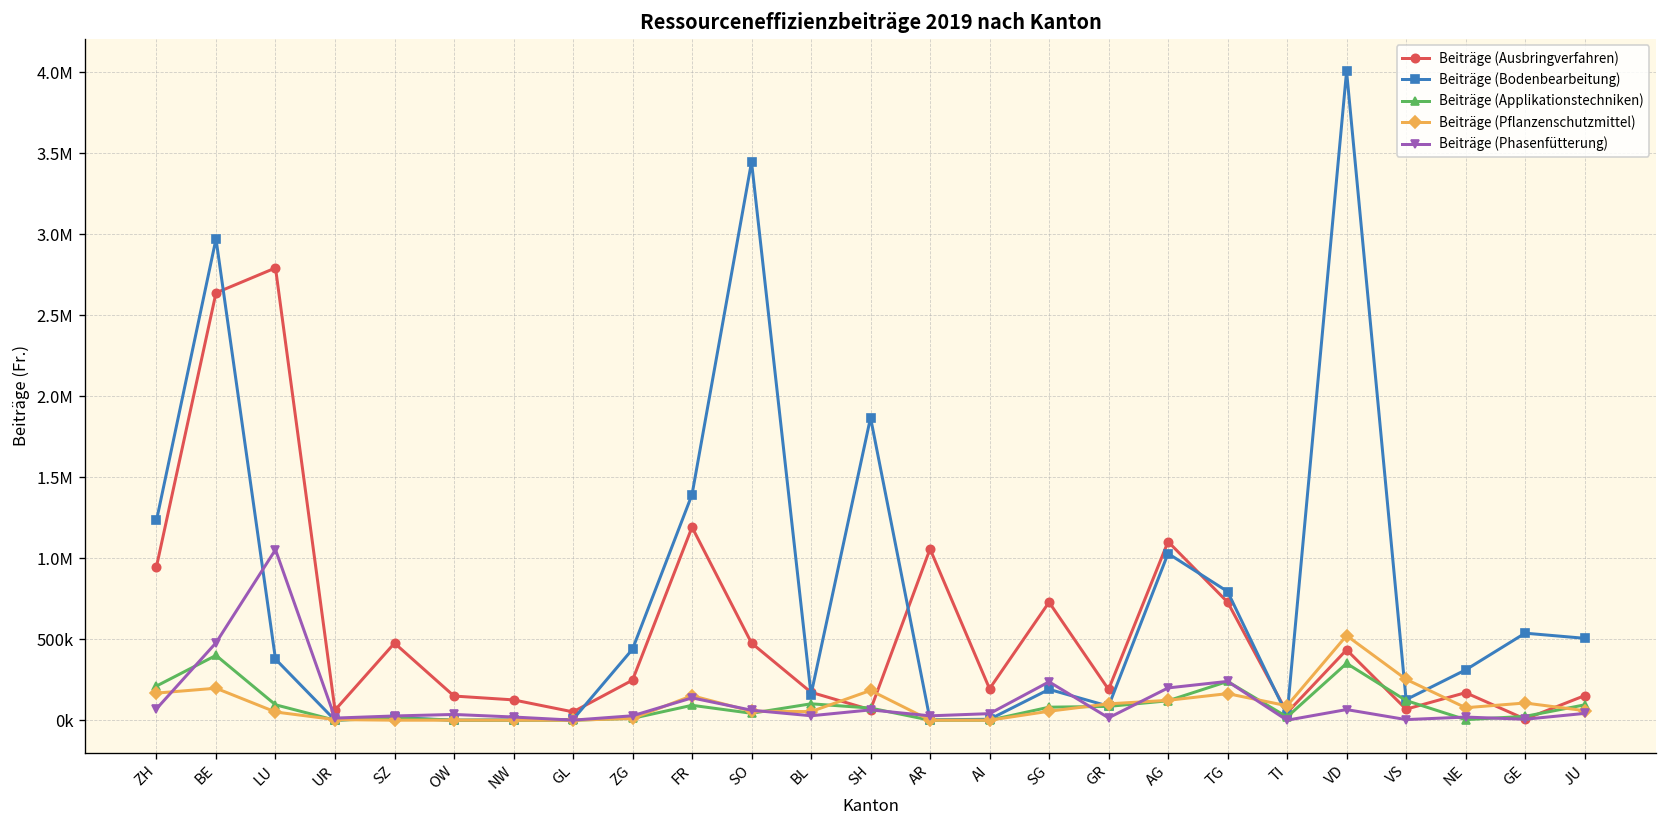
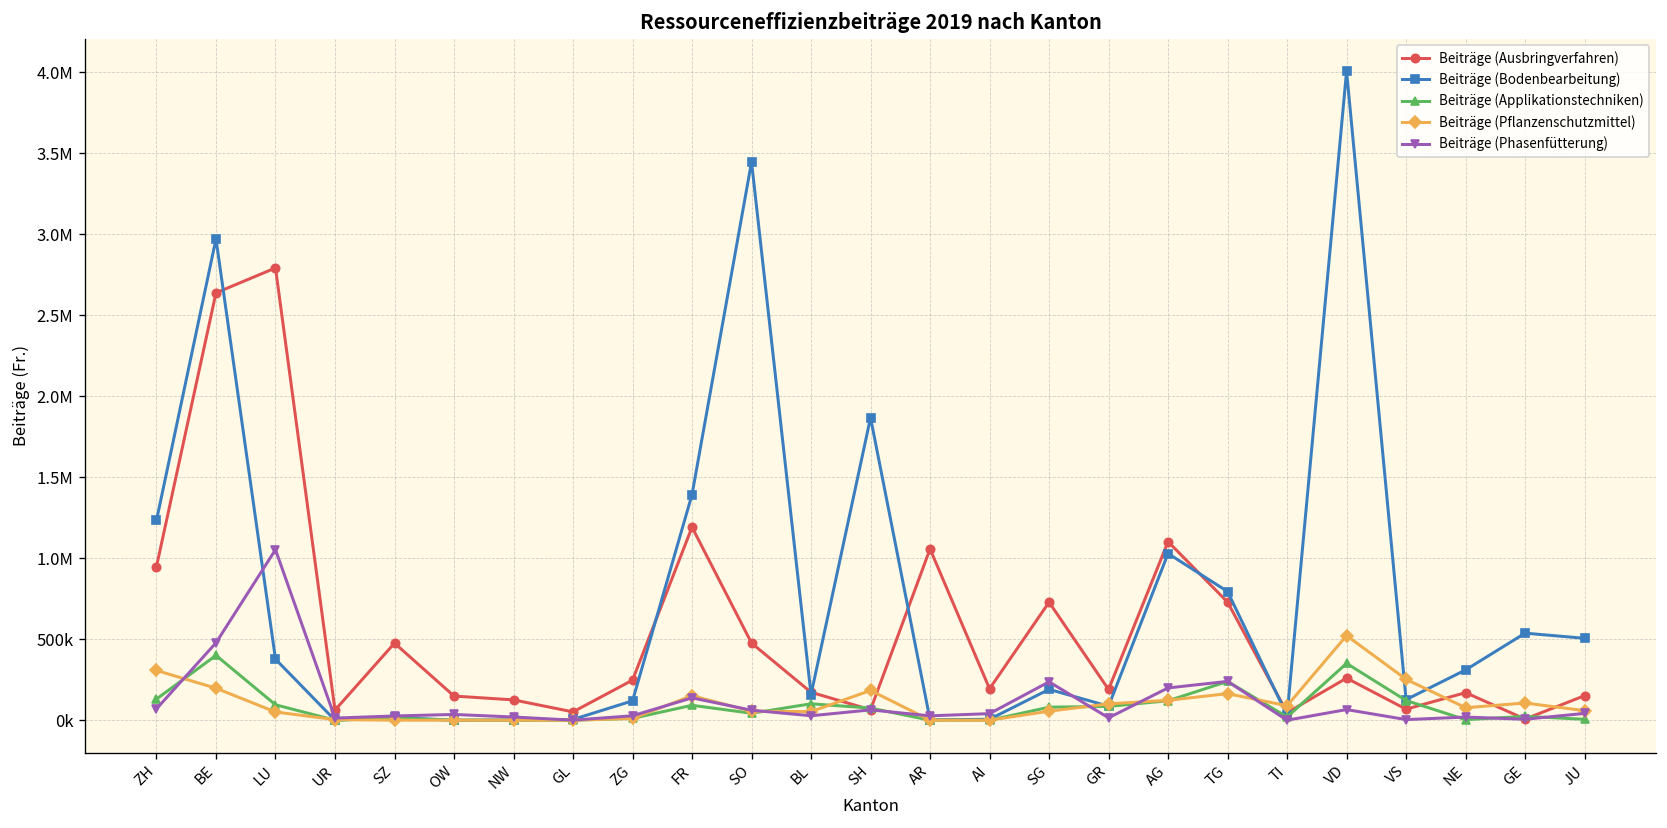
  {
    "Beiträge (Ausbringverfahren)": {
      "ZH": 950000,
      "BE": 2640000,
      "LU": 2790000,
      "UR": 60000,
      "SZ": 480000,
      "OW": 150000,
      "NW": 130000,
      "GL": 50000,
      "ZG": 250000,
      "FR": 1190000,
      "SO": 480000,
      "AR": 1060000,
      "AI": 190000,
      "SG": 730000,
      "GR": 190000,
      "AG": 1100000,
      "TG": 730000,
-     "VD": 430000,
+     "VD": 260000,
      "VS": 70000,
      "NE": 170000,
      "JU": 150000
    },
    "Beiträge (Bodenbearbeitung)": {
      "ZH": 1230000,
      "BE": 2970000,
      "LU": 380000,
-     "ZG": 440000,
+     "ZG": 120000,
      "FR": 1390000,
      "SO": 3450000,
      "SH": 1870000,
      "SG": 190000,
      "AG": 1030000,
      "TG": 790000,
      "VD": 4010000,
      "NE": 310000,
      "GE": 540000,
      "JU": 510000
    },
    "Beiträge (Applikationstechniken)": {
-     "ZH": 210000,
+     "ZH": 130000,
      "BE": 400000,
      "LU": 100000,
      "FR": 90000,
      "BL": 100000,
      "SG": 80000,
      "VD": 350000,
-     "JU": 90000
+     "JU": 10000
    },
    "Beiträge (Pflanzenschutzmittel)": {
-     "ZH": 170000,
+     "ZH": 310000,
      "BE": 200000,
      "LU": 50000,
      "BL": 50000,
      "SH": 180000,
      "SG": 60000,
      "TG": 160000,
      "TI": 90000,
      "VD": 520000,
      "VS": 250000,
      "NE": 80000,
      "GE": 110000
    },
    "Beiträge (Phasenfütterung)": {
      "ZH": 70000,
      "BE": 480000,
      "LU": 1050000,
      "OW": 40000,
      "BL": 30000,
      "AR": 30000,
      "AI": 40000,
      "SG": 240000,
      "GR": 10000,
      "AG": 200000,
      "TI": 0,
      "VD": 70000,
      "VS": 0
    }
  }
